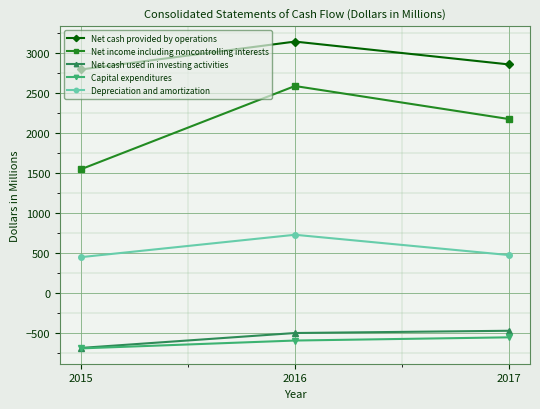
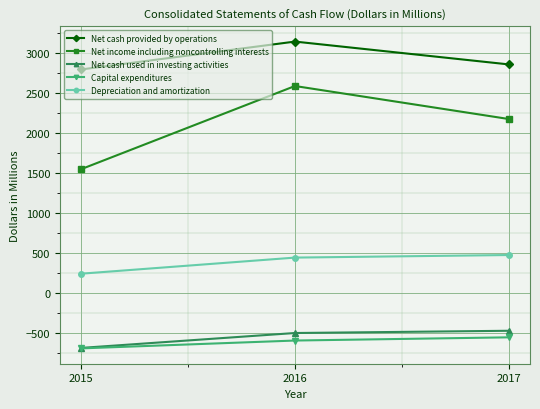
  {
    "Net cash provided by operations": {
      "2016": 3100,
      "2017": 2900
    },
    "Depreciation and amortization": {
-     "2015": 400,
-     "2016": 700,
+     "2015": 200,
+     "2016": 400,
      "2017": 500
    }
  }
